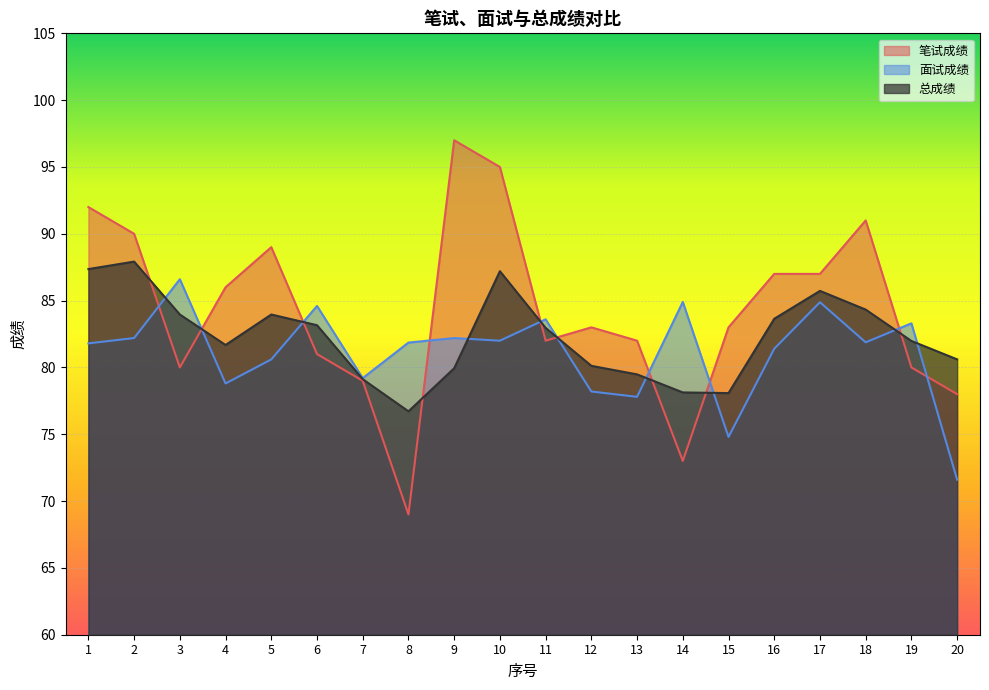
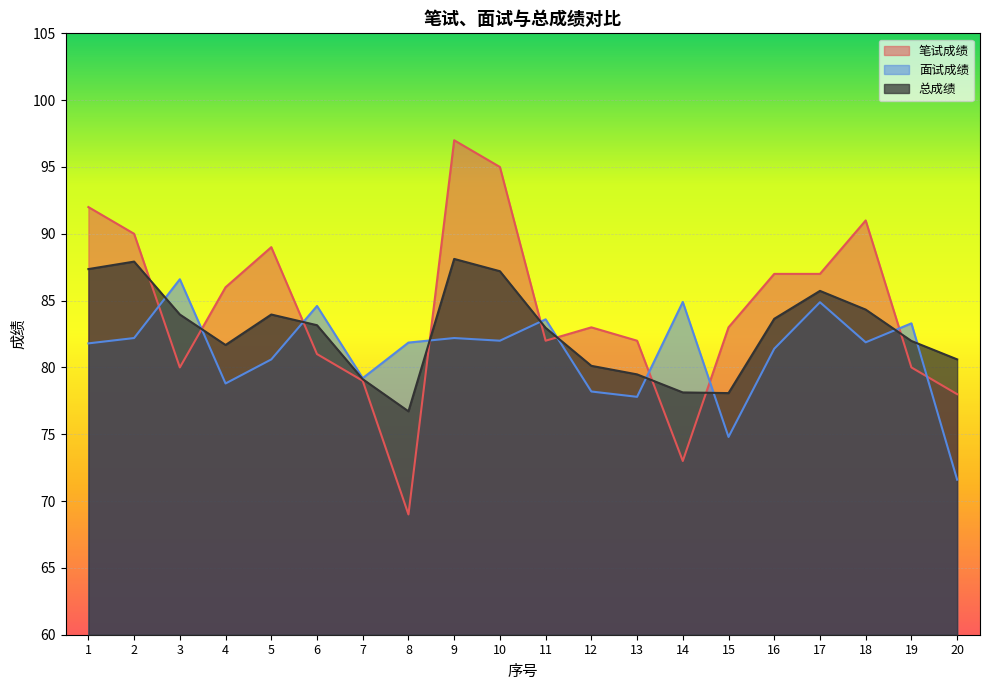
  {
    "笔试成绩": {
      "1": 92.0,
      "2": 90.0,
      "3": 80.0,
      "4": 86.0,
      "5": 89.0,
      "6": 81.0,
      "8": 69.0,
      "9": 97.0,
      "10": 95.0,
      "11": 82.0,
      "12": 83.0,
      "13": 82.0,
      "14": 73.0,
      "15": 83.0,
      "16": 87.0,
      "17": 87.0,
      "18": 91.0,
      "19": 80.0,
      "20": 78.0
    },
    "面试成绩": {
      "1": 81.8,
      "2": 82.2,
      "3": 86.6,
      "4": 78.8,
      "5": 80.6,
      "6": 84.6,
      "8": 81.9,
      "9": 82.2,
      "10": 82.0,
      "11": 83.6,
      "12": 78.2,
      "13": 77.8,
      "14": 84.9,
      "15": 74.8,
      "16": 81.4,
      "17": 84.9,
      "18": 81.9,
      "19": 83.3,
      "20": 71.6
    },
    "总成绩": {
      "1": 87.4,
      "2": 87.9,
      "3": 84.0,
      "4": 81.7,
      "5": 84.0,
      "6": 83.2,
      "8": 76.7,
-     "9": 79.9,
+     "9": 88.1,
      "10": 87.2,
      "11": 83.0,
      "12": 80.1,
      "13": 79.5,
      "14": 78.1,
      "15": 78.1,
      "16": 83.6,
      "17": 85.7,
      "18": 84.3,
      "19": 82.0,
      "20": 80.6
    }
  }
